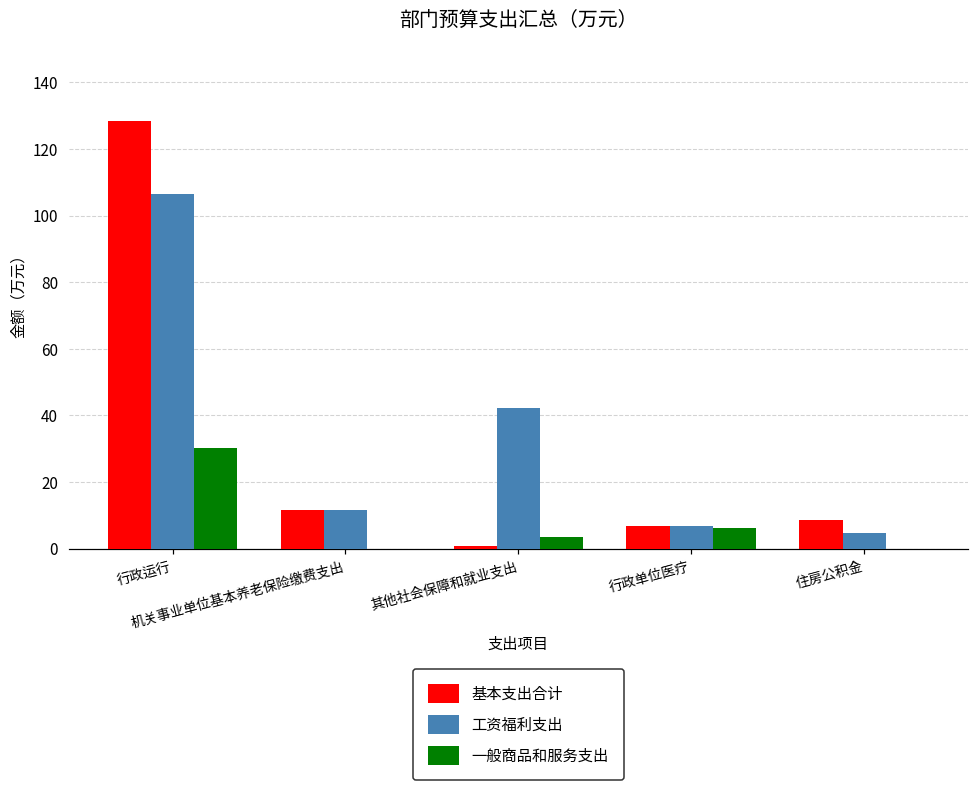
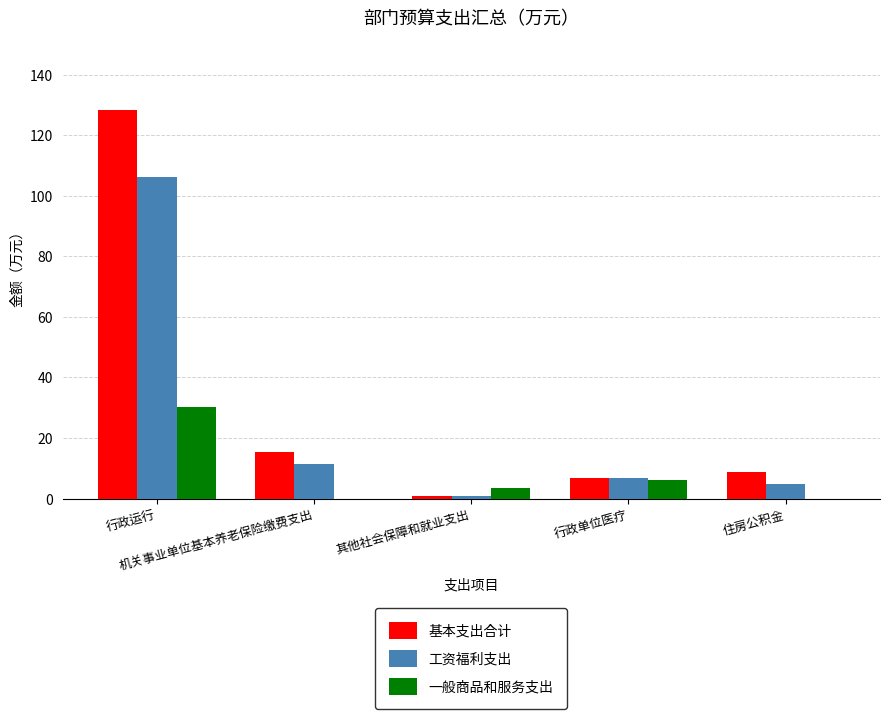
  {
    "基本支出合计": {
      "行政运行": 128,
-     "机关事业单位基本养老保险缴费支出": 11,
+     "机关事业单位基本养老保险缴费支出": 15,
      "行政单位医疗": 7,
      "住房公积金": 9
    },
    "工资福利支出": {
      "行政运行": 106,
      "机关事业单位基本养老保险缴费支出": 11,
-     "其他社会保障和就业支出": 42,
+     "其他社会保障和就业支出": 1,
      "行政单位医疗": 7,
      "住房公积金": 5
    },
    "一般商品和服务支出": {
      "行政运行": 30,
      "机关事业单位基本养老保险缴费支出": 0,
      "其他社会保障和就业支出": 4,
      "行政单位医疗": 6,
      "住房公积金": 0
    }
  }
